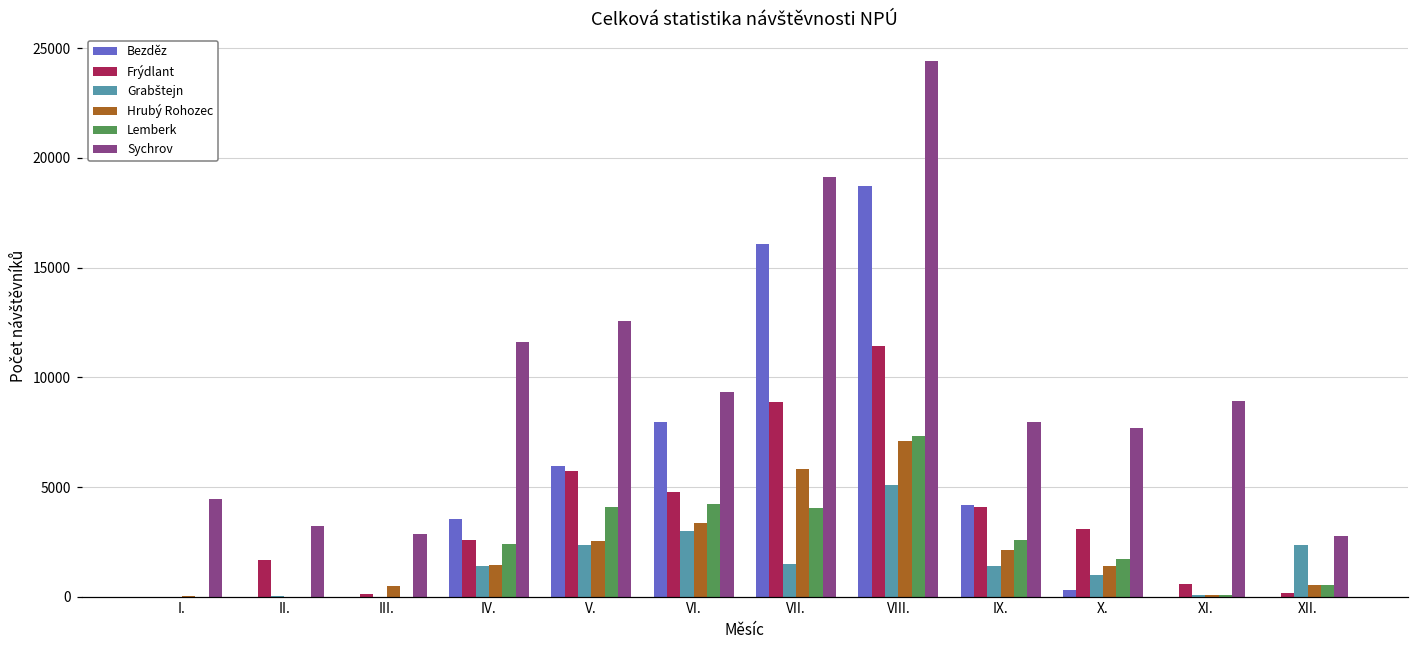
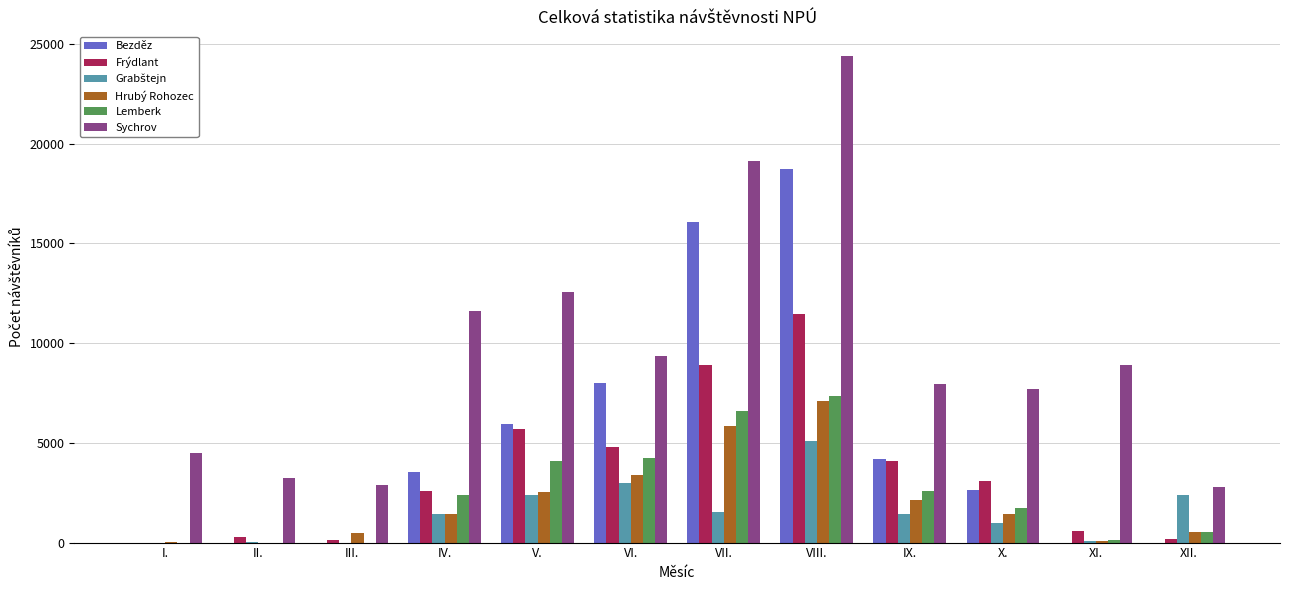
  {
    "Bezděz": {
      "I.": 0,
      "II.": 0,
      "III.": 0,
      "IV.": 3500,
      "V.": 5900,
      "VI.": 8000,
      "VII.": 16100,
      "VIII.": 18700,
      "IX.": 4200,
-     "X.": 300,
+     "X.": 2700,
      "XI.": 0,
      "XII.": 0
    },
    "Frýdlant": {
      "I.": 0,
-     "II.": 1700,
+     "II.": 300,
      "IV.": 2600,
      "V.": 5700,
      "VI.": 4800,
      "VII.": 8900,
      "VIII.": 11400,
      "IX.": 4100,
      "X.": 3100,
      "XI.": 600,
      "XII.": 200
    },
    "Grabštejn": {
      "I.": 0,
      "III.": 0,
      "IV.": 1400,
      "V.": 2400,
      "VI.": 3000,
      "VII.": 1500,
      "VIII.": 5100,
      "IX.": 1400,
      "X.": 1000,
      "XII.": 2400
    },
    "Hrubý Rohozec": {
      "II.": 0,
      "III.": 500,
      "IV.": 1400,
      "V.": 2500,
      "VI.": 3400,
      "VII.": 5800,
      "VIII.": 7100,
      "IX.": 2100,
      "X.": 1400,
      "XII.": 500
    },
    "Lemberk": {
      "I.": 0,
      "II.": 0,
      "III.": 0,
      "IV.": 2400,
      "V.": 4100,
      "VI.": 4200,
-     "VII.": 4100,
+     "VII.": 6600,
      "VIII.": 7300,
      "IX.": 2600,
      "X.": 1700,
      "XII.": 500
    },
    "Sychrov": {
      "I.": 4500,
      "II.": 3200,
      "III.": 2900,
      "IV.": 11600,
      "V.": 12600,
      "VI.": 9300,
      "VII.": 19100,
      "VIII.": 24400,
      "IX.": 8000,
      "X.": 7700,
      "XI.": 8900,
      "XII.": 2800
    }
  }
